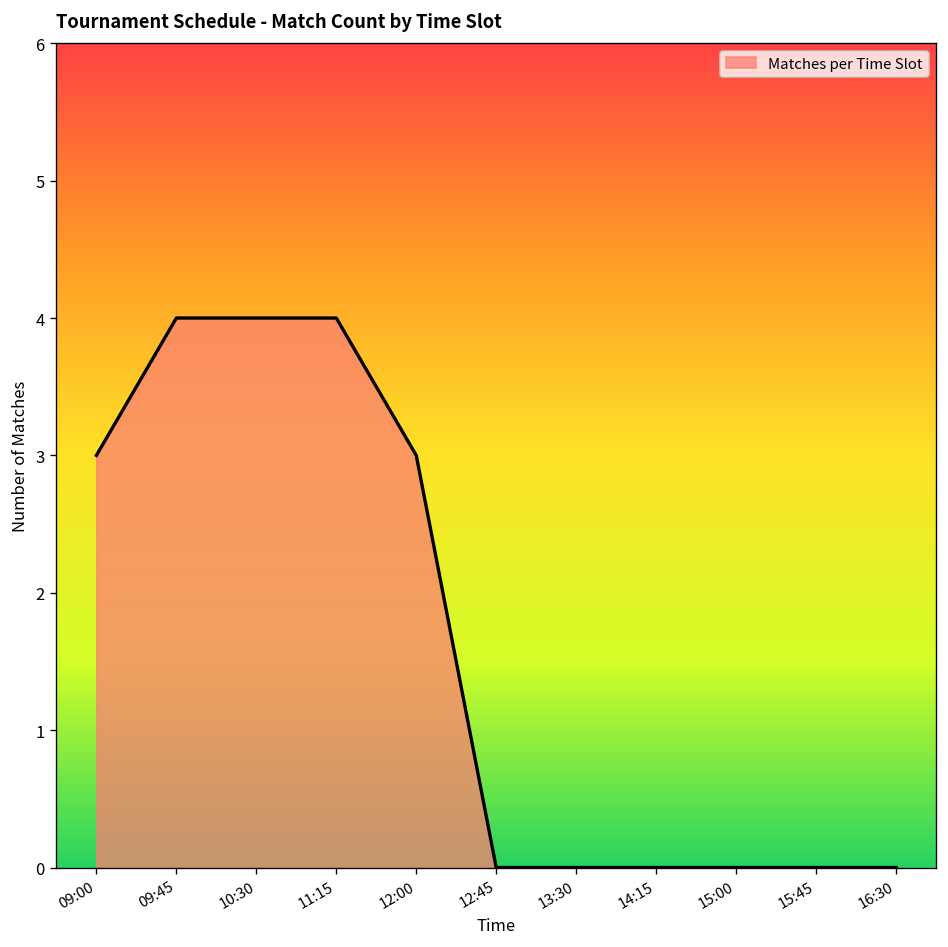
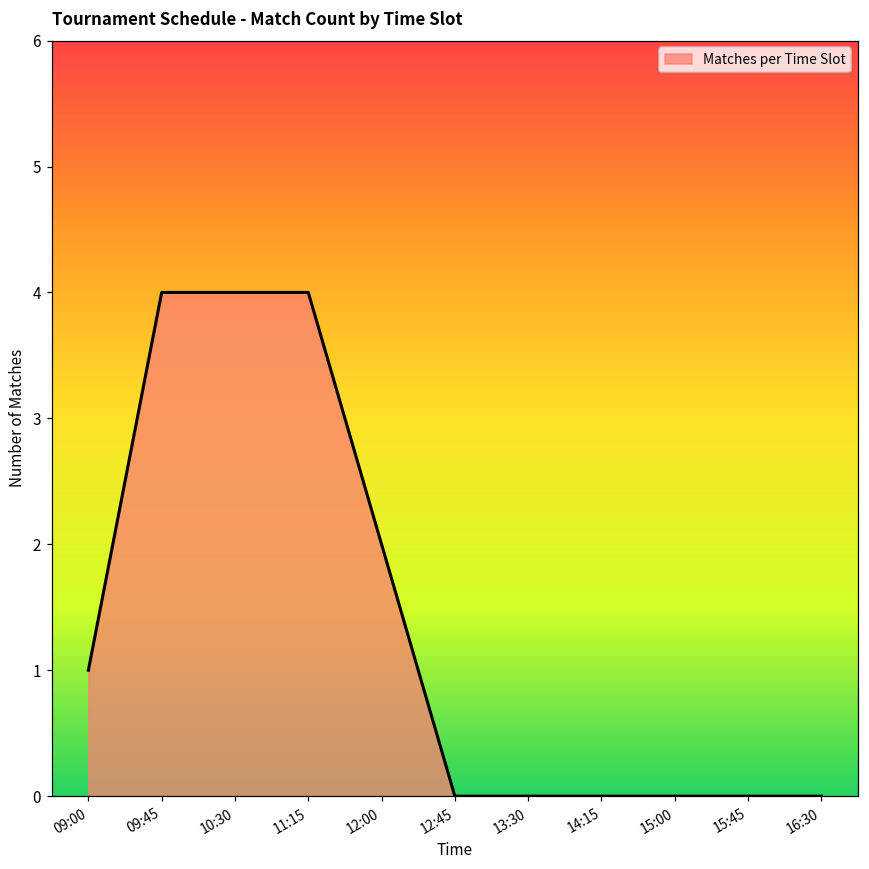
  {
-   "09:00": 3,
+   "09:00": 1,
    "09:45": 4,
    "10:30": 4,
    "11:15": 4,
-   "12:00": 3,
+   "12:00": 2,
    "12:45": 0,
    "13:30": 0,
    "14:15": 0,
    "15:00": 0,
    "15:45": 0,
    "16:30": 0
  }
